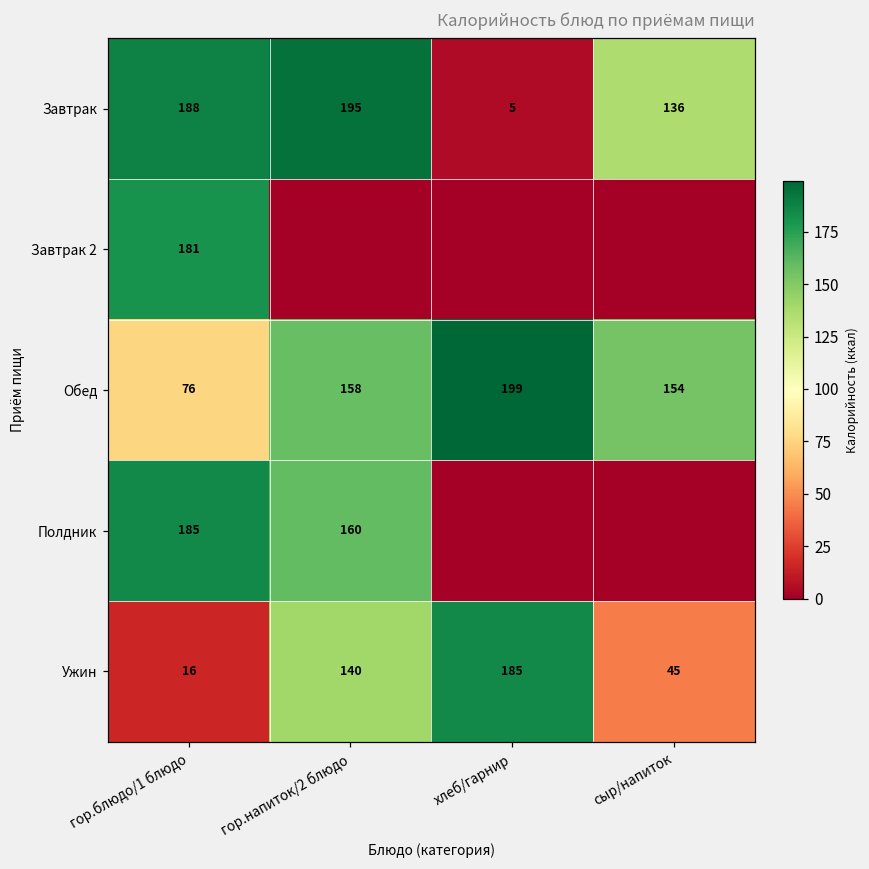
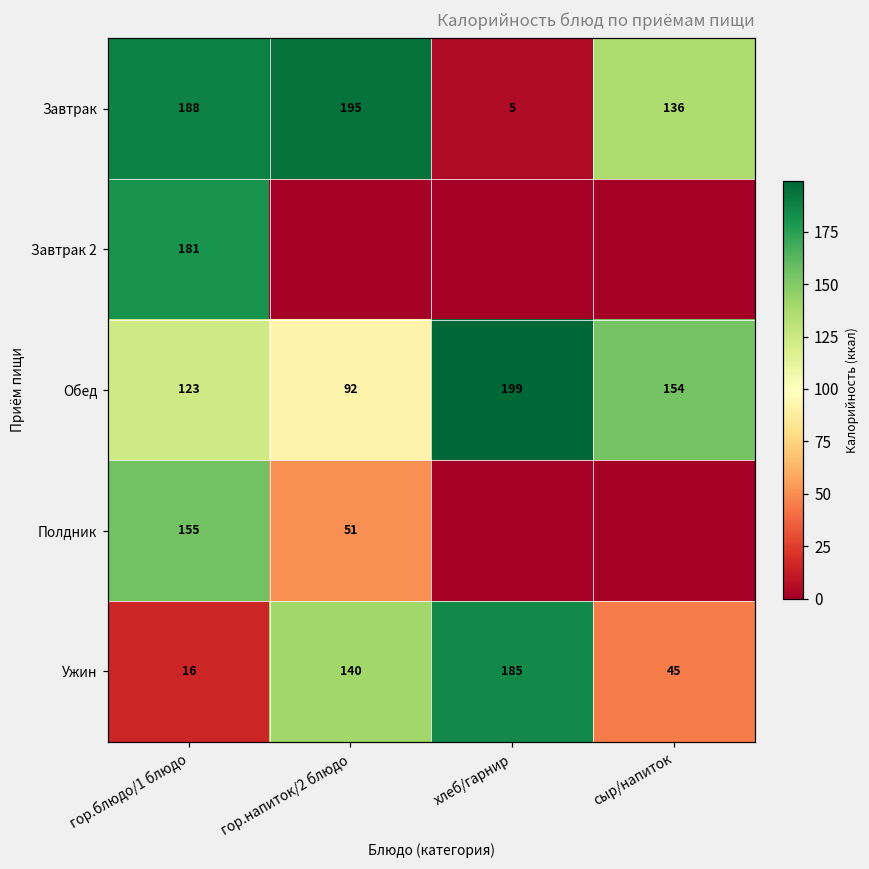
  {
    "Завтрак": {
      "гор.блюдо/1 блюдо": 188,
      "гор.напиток/2 блюдо": 195,
      "хлеб/гарнир": 5,
      "сыр/напиток": 136
    },
    "Завтрак 2": {
      "гор.блюдо/1 блюдо": 181
    },
    "Обед": {
-     "гор.блюдо/1 блюдо": 76,
-     "гор.напиток/2 блюдо": 158,
+     "гор.блюдо/1 блюдо": 123,
+     "гор.напиток/2 блюдо": 92,
      "хлеб/гарнир": 199,
      "сыр/напиток": 154
    },
    "Полдник": {
-     "гор.блюдо/1 блюдо": 185,
-     "гор.напиток/2 блюдо": 160
+     "гор.блюдо/1 блюдо": 155,
+     "гор.напиток/2 блюдо": 51
    },
    "Ужин": {
      "гор.блюдо/1 блюдо": 16,
      "гор.напиток/2 блюдо": 140,
      "хлеб/гарнир": 185,
      "сыр/напиток": 45
    }
  }
